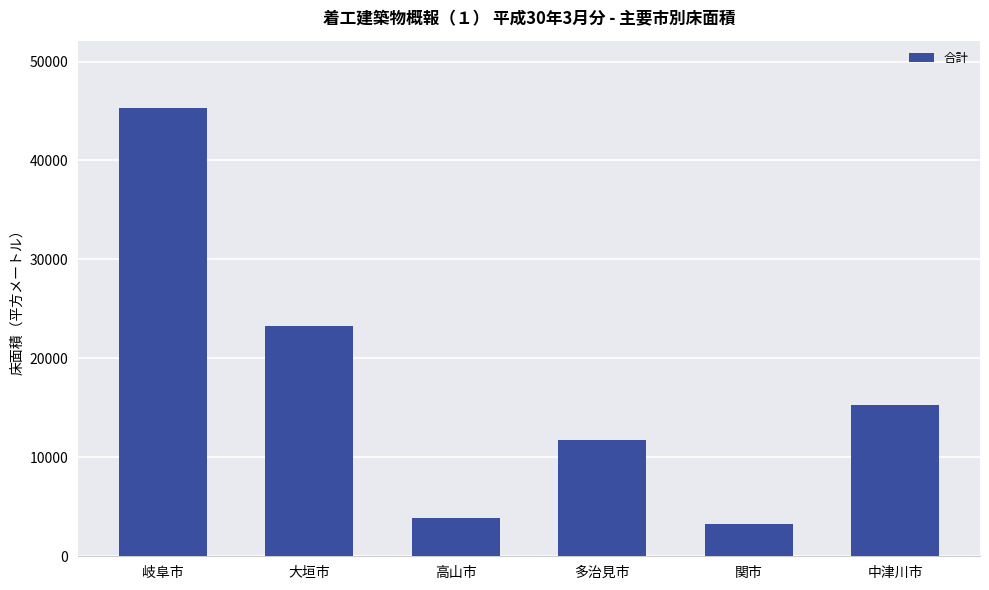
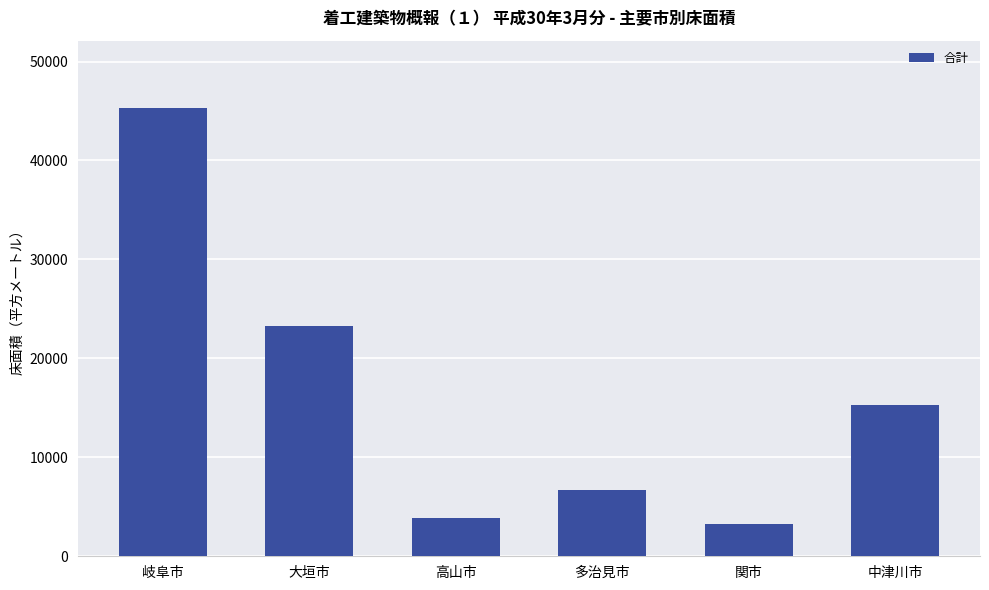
  {
    "岐阜市": 45000,
    "大垣市": 23000,
    "高山市": 4000,
-   "多治見市": 12000,
+   "多治見市": 7000,
    "関市": 3000,
    "中津川市": 15000
  }
